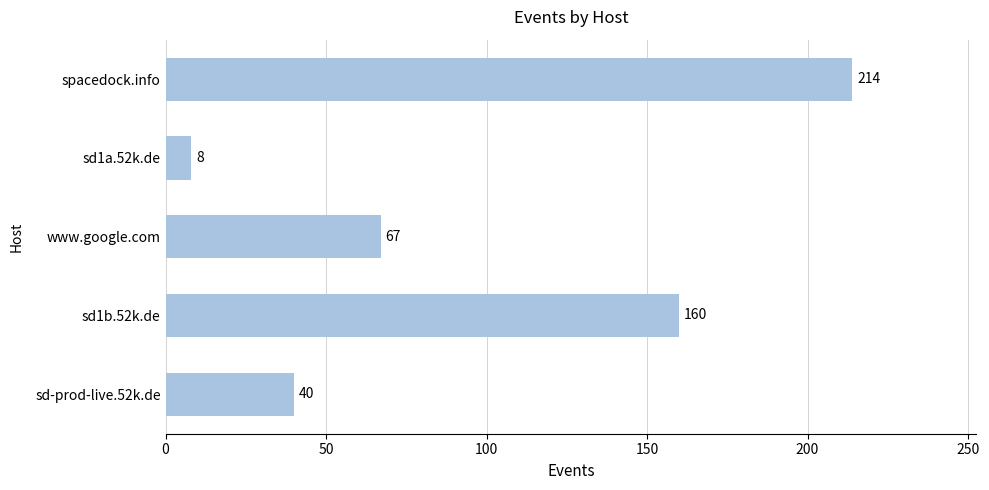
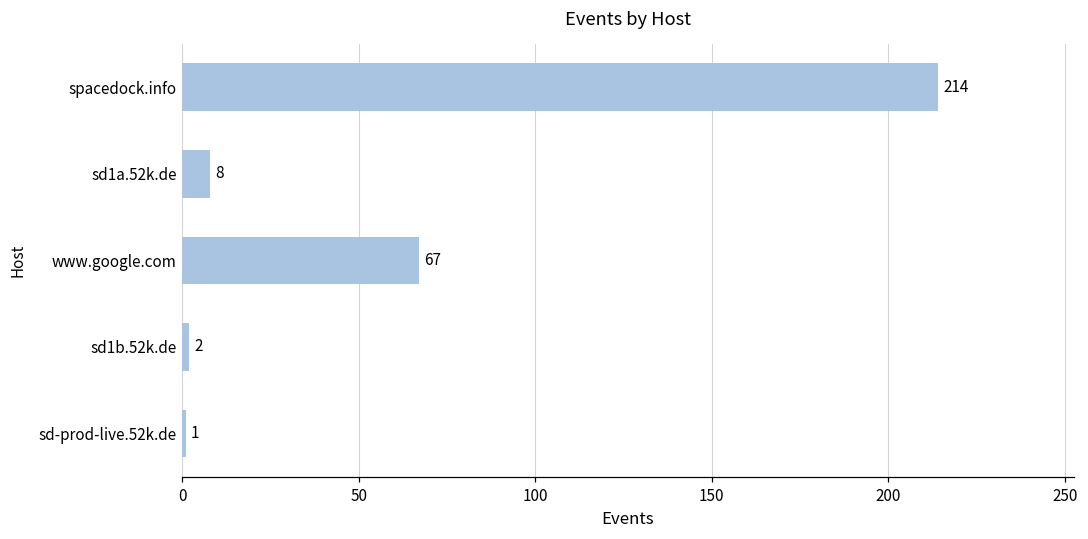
  {
    "spacedock.info": 214,
    "sd1a.52k.de": 8,
    "www.google.com": 67,
-   "sd1b.52k.de": 160,
-   "sd-prod-live.52k.de": 40
+   "sd1b.52k.de": 2,
+   "sd-prod-live.52k.de": 1
  }
